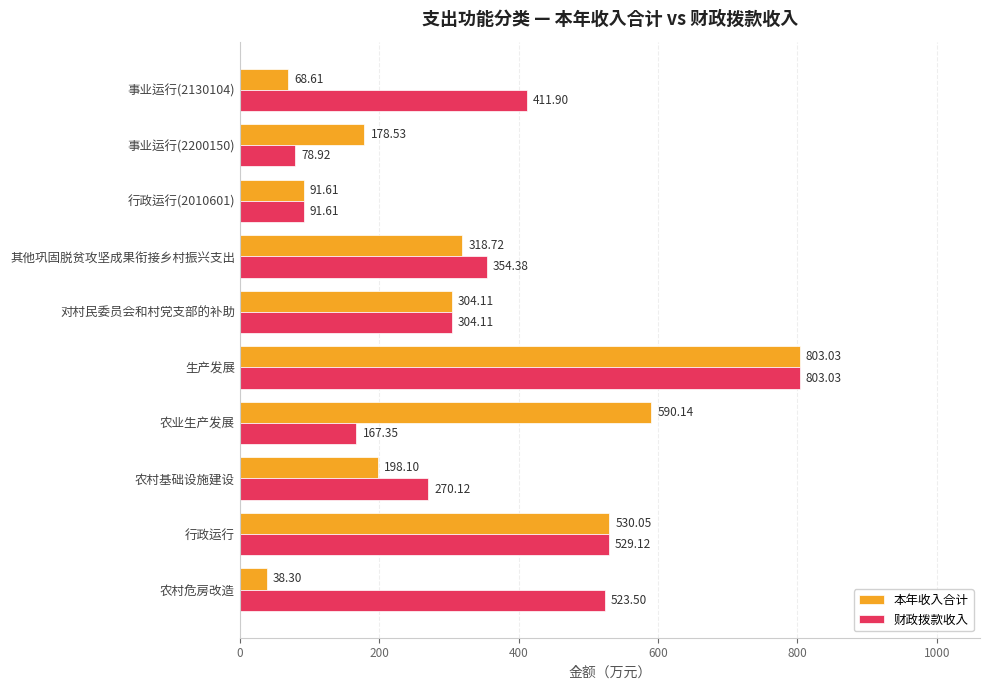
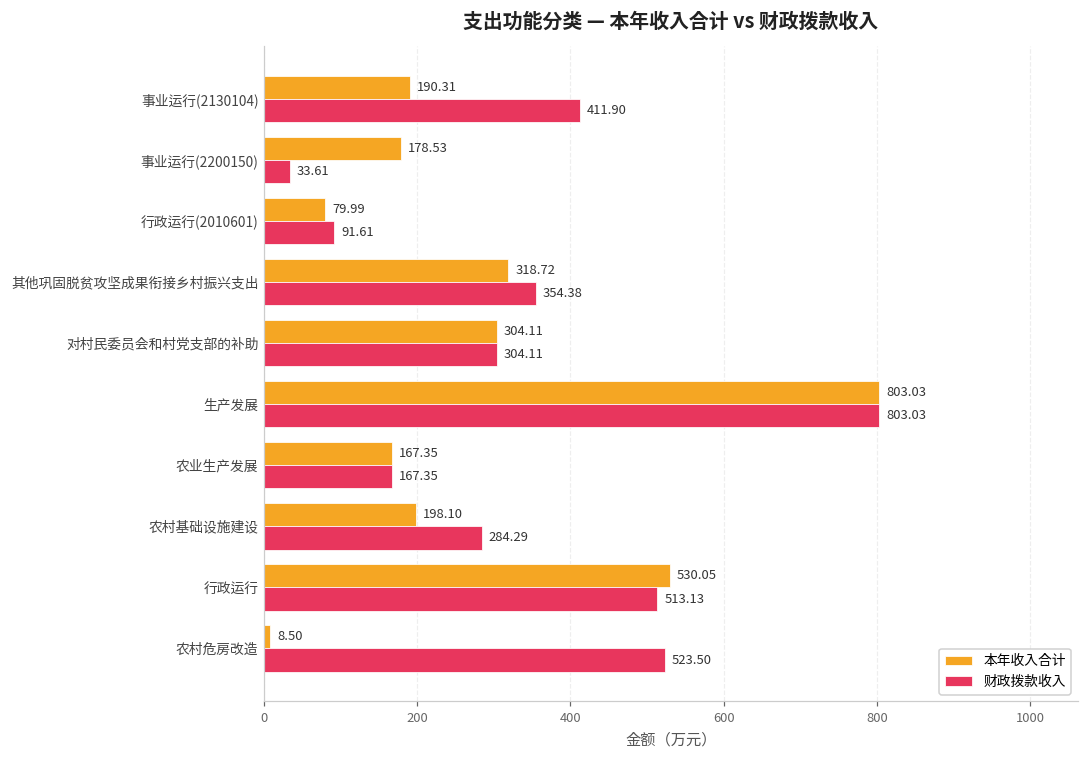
  {
    "本年收入合计": {
-     "事业运行(2130104)": 68.61,
+     "事业运行(2130104)": 190.31,
      "事业运行(2200150)": 178.53,
-     "行政运行(2010601)": 91.61,
+     "行政运行(2010601)": 79.99,
      "其他巩固脱贫攻坚成果衔接乡村振兴支出": 318.72,
      "对村民委员会和村党支部的补助": 304.11,
      "生产发展": 803.03,
-     "农业生产发展": 590.14,
+     "农业生产发展": 167.35,
      "农村基础设施建设": 198.10,
      "行政运行": 530.05,
-     "农村危房改造": 38.30
+     "农村危房改造": 8.50
    },
    "财政拨款收入": {
      "事业运行(2130104)": 411.90,
-     "事业运行(2200150)": 78.92,
+     "事业运行(2200150)": 33.61,
      "行政运行(2010601)": 91.61,
      "其他巩固脱贫攻坚成果衔接乡村振兴支出": 354.38,
      "对村民委员会和村党支部的补助": 304.11,
      "生产发展": 803.03,
      "农业生产发展": 167.35,
-     "农村基础设施建设": 270.12,
-     "行政运行": 529.12,
+     "农村基础设施建设": 284.29,
+     "行政运行": 513.13,
      "农村危房改造": 523.50
    }
  }
